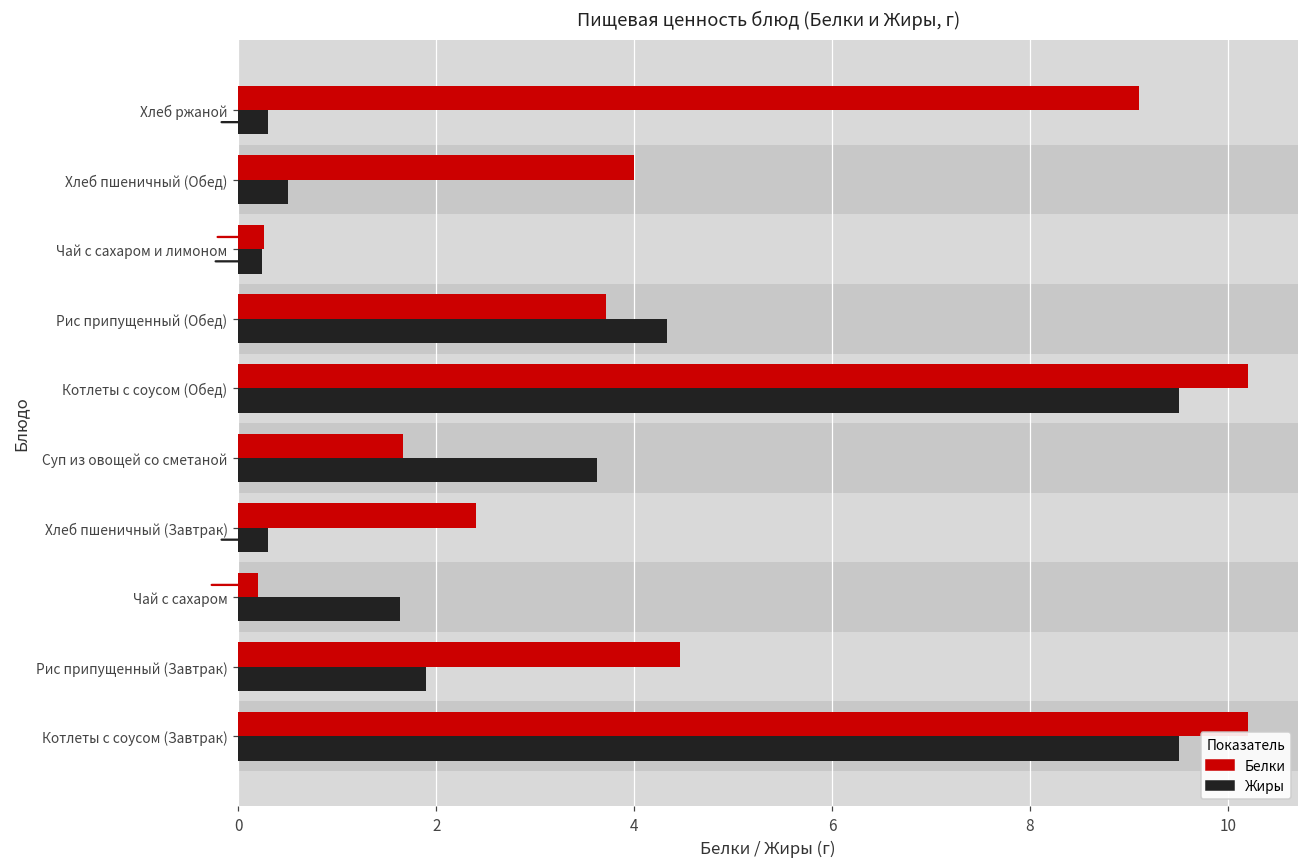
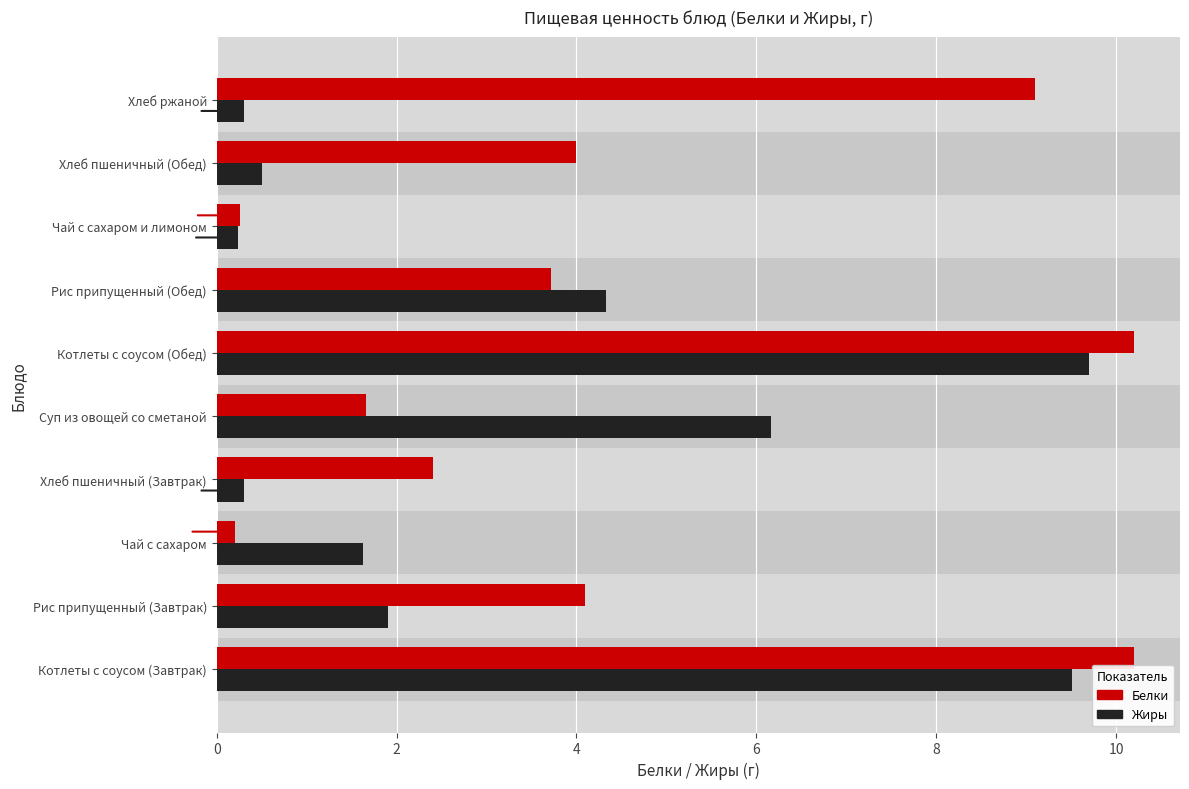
  {
    "Белки": {
      "Хлеб ржаной": 9.1,
      "Хлеб пшеничный (Обед)": 4.0,
      "Чай с сахаром и лимоном": 0.3,
      "Рис припущенный (Обед)": 3.7,
      "Котлеты с соусом (Обед)": 10.2,
      "Суп из овощей со сметаной": 1.7,
      "Хлеб пшеничный (Завтрак)": 2.4,
      "Чай с сахаром": 0.2,
-     "Рис припущенный (Завтрак)": 4.5,
+     "Рис припущенный (Завтрак)": 4.1,
      "Котлеты с соусом (Завтрак)": 10.2
    },
    "Жиры": {
      "Хлеб ржаной": 0.3,
      "Хлеб пшеничный (Обед)": 0.5,
      "Чай с сахаром и лимоном": 0.2,
      "Рис припущенный (Обед)": 4.3,
-     "Котлеты с соусом (Обед)": 9.5,
-     "Суп из овощей со сметаной": 3.6,
+     "Котлеты с соусом (Обед)": 9.7,
+     "Суп из овощей со сметаной": 6.2,
      "Хлеб пшеничный (Завтрак)": 0.3,
      "Чай с сахаром": 1.6,
      "Рис припущенный (Завтрак)": 1.9,
      "Котлеты с соусом (Завтрак)": 9.5
    }
  }
